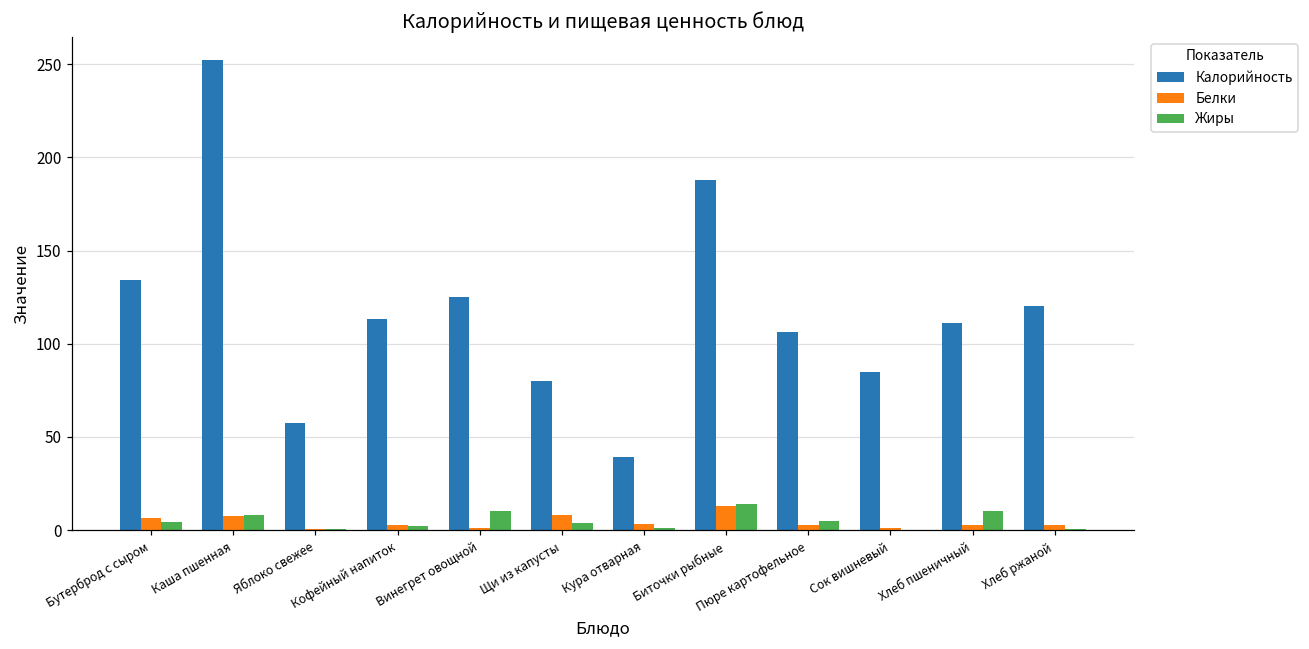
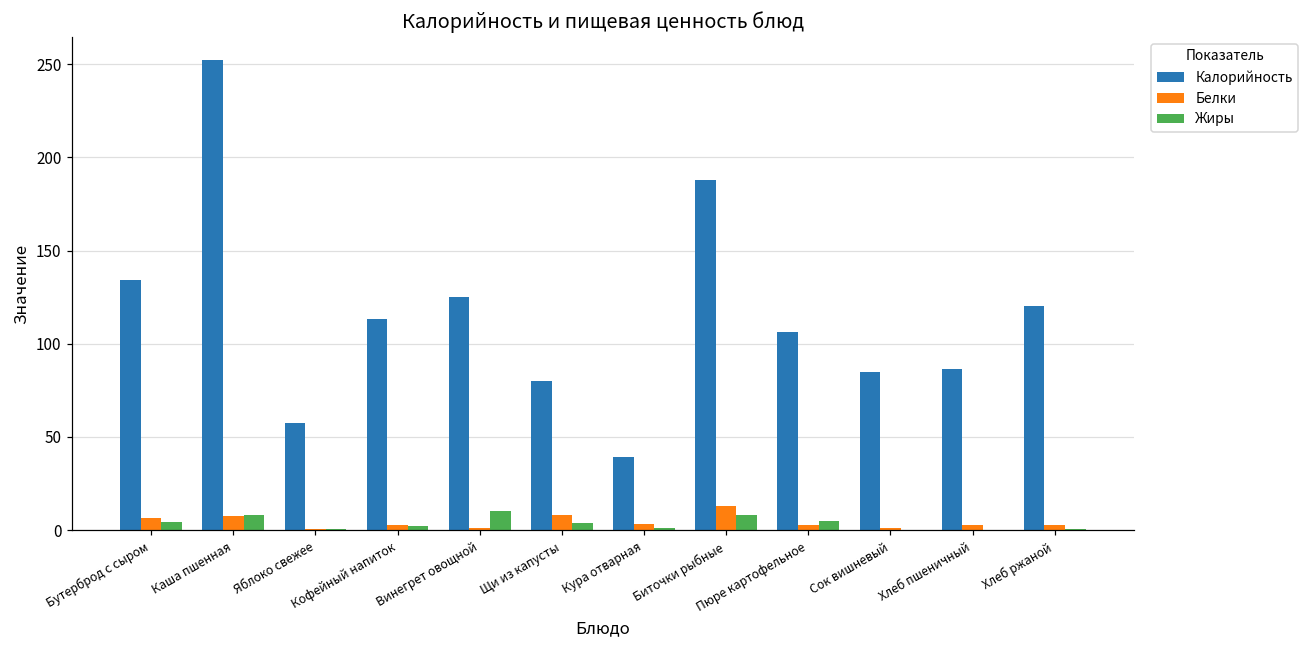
  {
    "Калорийность": {
      "Бутерброд с сыром": 134,
      "Каша пшенная": 252,
      "Яблоко свежее": 58,
      "Кофейный напиток": 113,
      "Винегрет овощной": 125,
      "Щи из капусты": 80,
      "Кура отварная": 39,
      "Биточки рыбные": 188,
      "Пюре картофельное": 106,
      "Сок вишневый": 85,
-     "Хлеб пшеничный": 111,
+     "Хлеб пшеничный": 87,
      "Хлеб ржаной": 120
    },
    "Белки": {
      "Бутерброд с сыром": 7,
      "Каша пшенная": 7,
      "Кофейный напиток": 3,
      "Щи из капусты": 8,
      "Кура отварная": 4,
      "Биточки рыбные": 13,
      "Пюре картофельное": 3,
      "Хлеб пшеничный": 3,
      "Хлеб ржаной": 3
    },
    "Жиры": {
      "Бутерброд с сыром": 5,
      "Каша пшенная": 8,
      "Кофейный напиток": 2,
      "Винегрет овощной": 10,
      "Щи из капусты": 4,
-     "Биточки рыбные": 14,
+     "Биточки рыбные": 8,
      "Пюре картофельное": 5,
      "Сок вишневый": 0,
-     "Хлеб пшеничный": 10
+     "Хлеб пшеничный": 0
    }
  }
